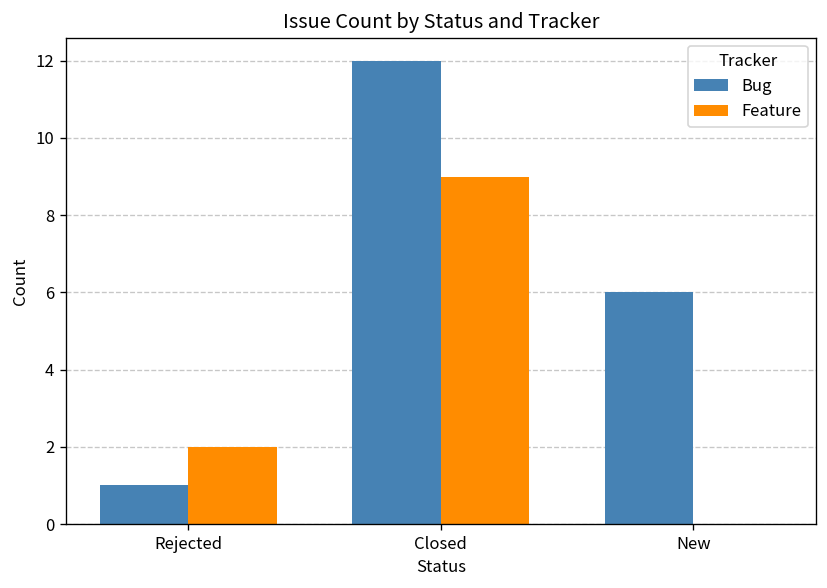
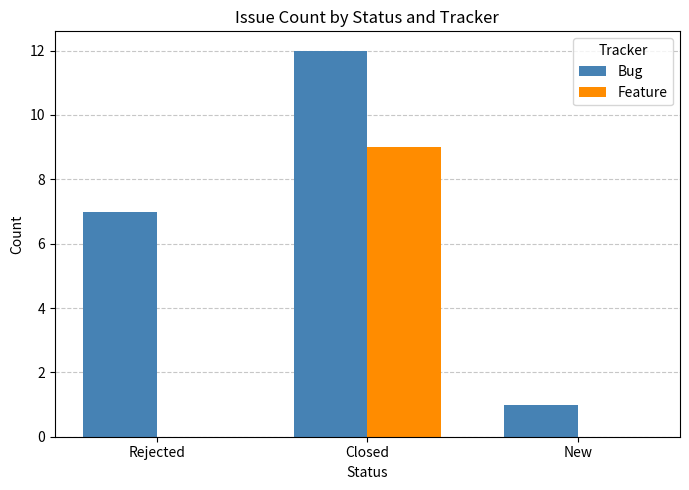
  {
    "Bug": {
-     "Rejected": 1,
+     "Rejected": 7,
      "Closed": 12,
-     "New": 6
+     "New": 1
    },
    "Feature": {
-     "Rejected": 2,
+     "Rejected": 0,
      "Closed": 9,
      "New": 0
    }
  }
